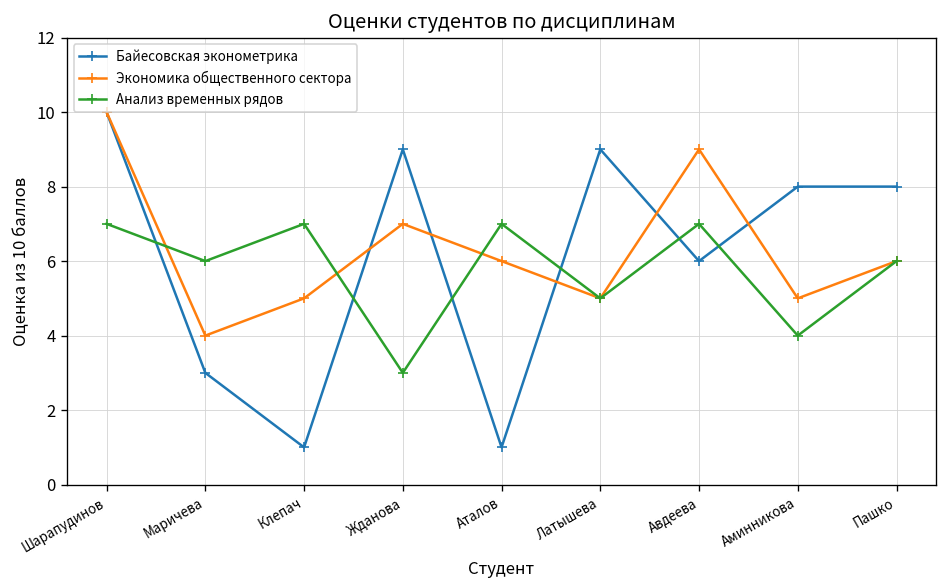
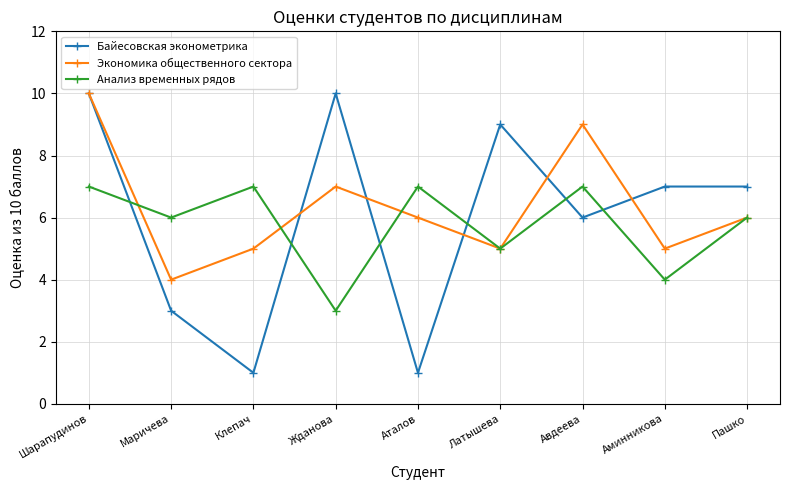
  {
    "Байесовская эконометрика": {
      "Маричева": 3,
      "Клепач": 1,
-     "Жданова": 9,
+     "Жданова": 10,
      "Аталов": 1,
      "Латышева": 9,
      "Авдеева": 6,
-     "Аминникова": 8,
-     "Пашко": 8
+     "Аминникова": 7,
+     "Пашко": 7
    },
    "Экономика общественного сектора": {
      "Маричева": 4,
      "Клепач": 5,
      "Жданова": 7,
      "Аталов": 6,
      "Авдеева": 9,
      "Аминникова": 5
    },
    "Анализ временных рядов": {
      "Шарапудинов": 7,
      "Маричева": 6,
      "Клепач": 7,
      "Жданова": 3,
      "Аталов": 7,
      "Авдеева": 7,
      "Аминникова": 4
    }
  }
